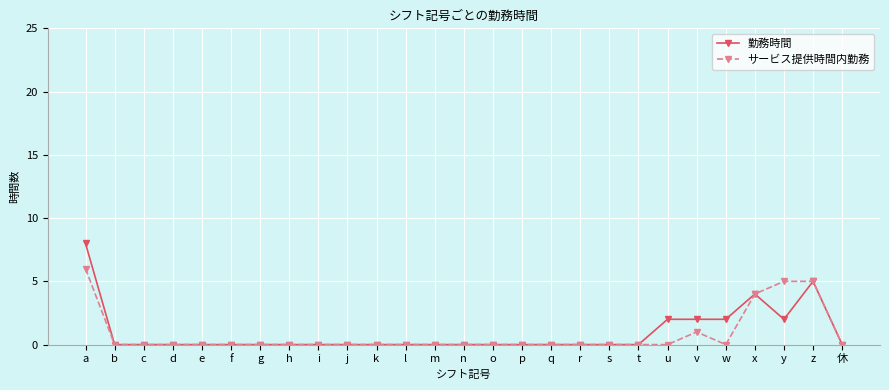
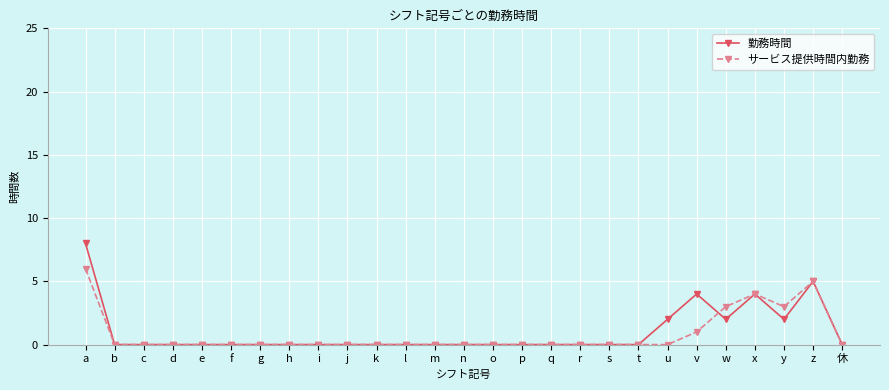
  {
    "勤務時間": {
      "a": 8,
      "u": 2,
-     "v": 2,
+     "v": 4,
      "w": 2,
      "y": 2
    },
    "サービス提供時間内勤務": {
      "a": 6,
      "u": 0,
      "v": 1,
-     "w": 0,
-     "y": 5
+     "w": 3,
+     "y": 3
    }
  }
